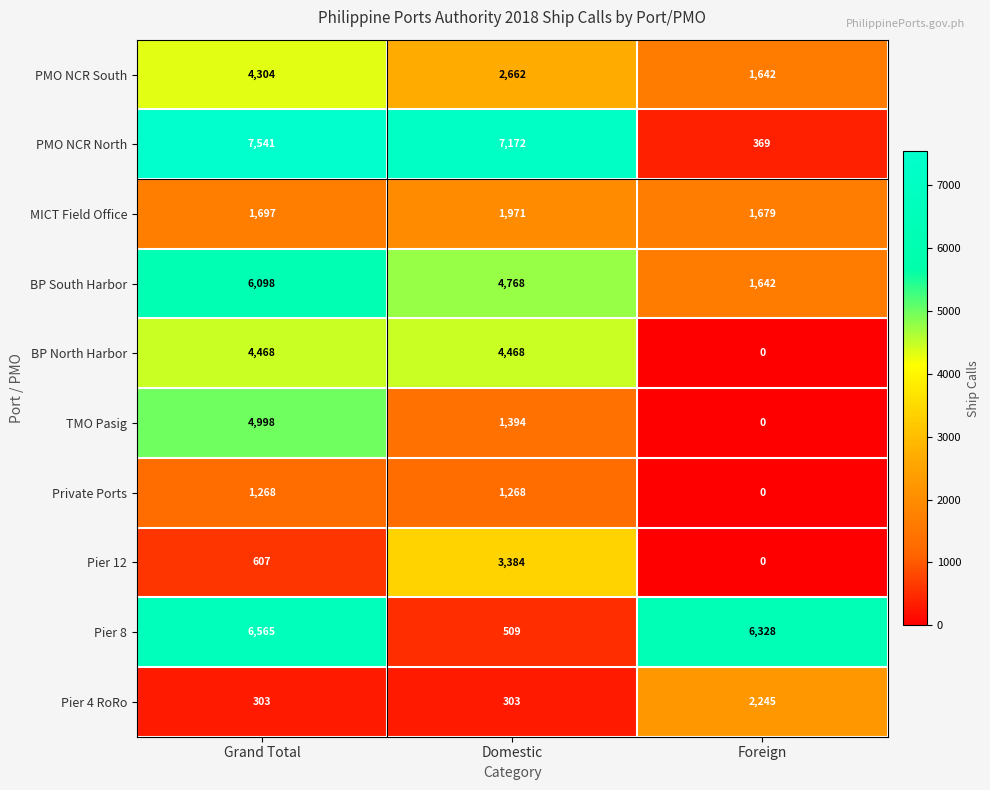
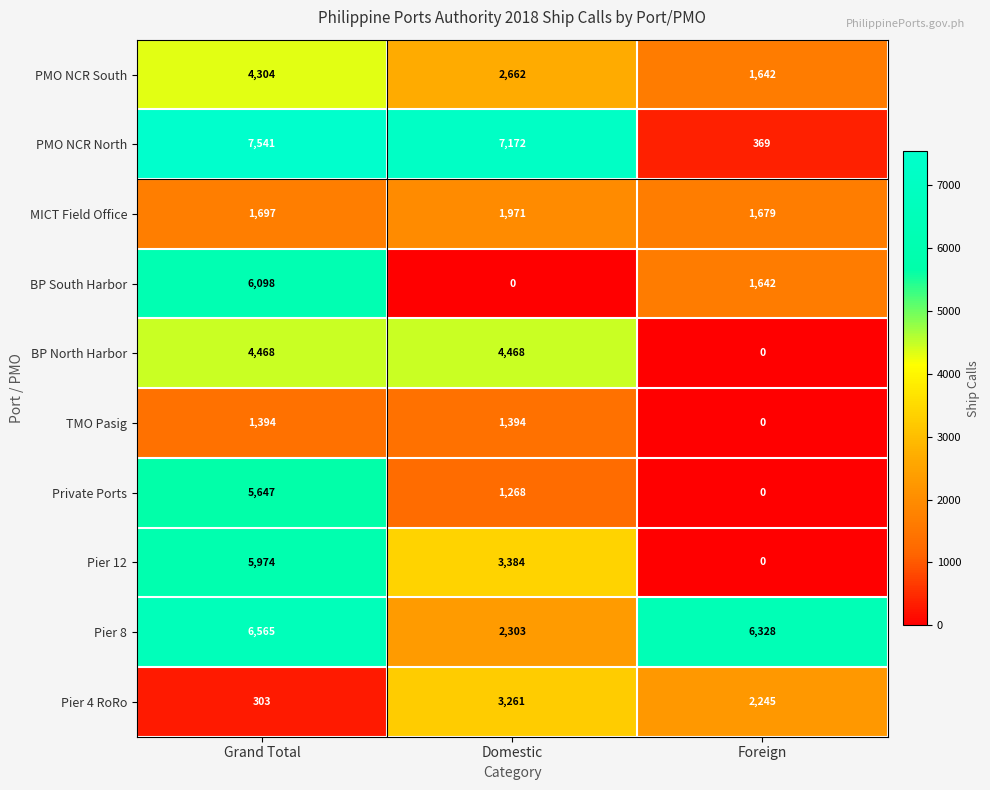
  {
    "PMO NCR South": {
      "Grand Total": "4,304",
      "Domestic": "2,662",
      "Foreign": "1,642"
    },
    "PMO NCR North": {
      "Grand Total": "7,541",
      "Domestic": "7,172",
      "Foreign": "369"
    },
    "MICT Field Office": {
      "Grand Total": "1,697",
      "Domestic": "1,971",
      "Foreign": "1,679"
    },
    "BP South Harbor": {
      "Grand Total": "6,098",
-     "Domestic": "4,768",
+     "Domestic": "0",
      "Foreign": "1,642"
    },
    "BP North Harbor": {
      "Grand Total": "4,468",
      "Domestic": "4,468",
      "Foreign": "0"
    },
    "TMO Pasig": {
-     "Grand Total": "4,998",
+     "Grand Total": "1,394",
      "Domestic": "1,394",
      "Foreign": "0"
    },
    "Private Ports": {
-     "Grand Total": "1,268",
+     "Grand Total": "5,647",
      "Domestic": "1,268",
      "Foreign": "0"
    },
    "Pier 12": {
-     "Grand Total": "607",
+     "Grand Total": "5,974",
      "Domestic": "3,384",
      "Foreign": "0"
    },
    "Pier 8": {
      "Grand Total": "6,565",
-     "Domestic": "509",
+     "Domestic": "2,303",
      "Foreign": "6,328"
    },
    "Pier 4 RoRo": {
      "Grand Total": "303",
-     "Domestic": "303",
+     "Domestic": "3,261",
      "Foreign": "2,245"
    }
  }
